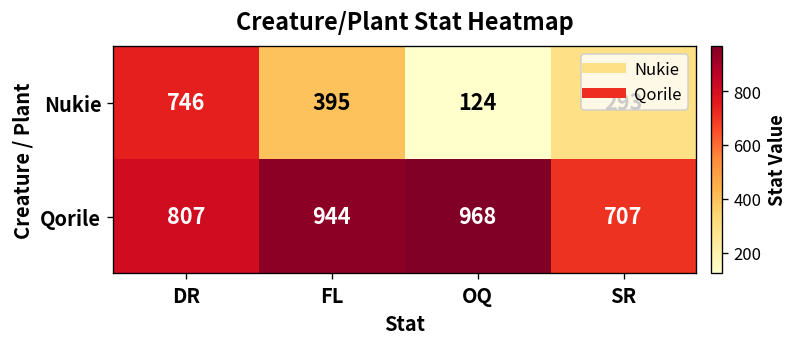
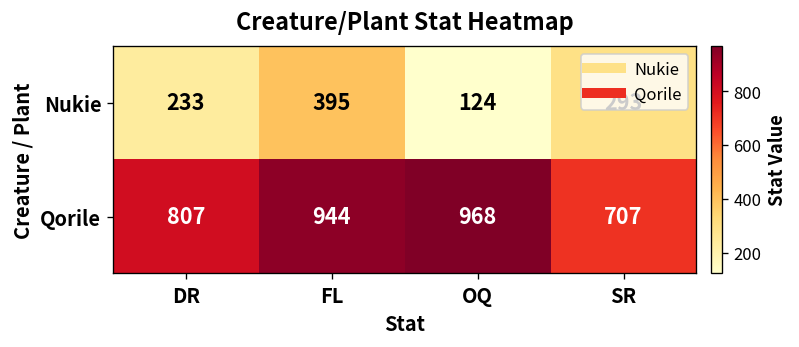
  {
    "Nukie": {
-     "DR": 746,
+     "DR": 233,
      "FL": 395,
      "OQ": 124
    },
    "Qorile": {
      "DR": 807,
      "FL": 944,
      "OQ": 968,
      "SR": 707
    }
  }
